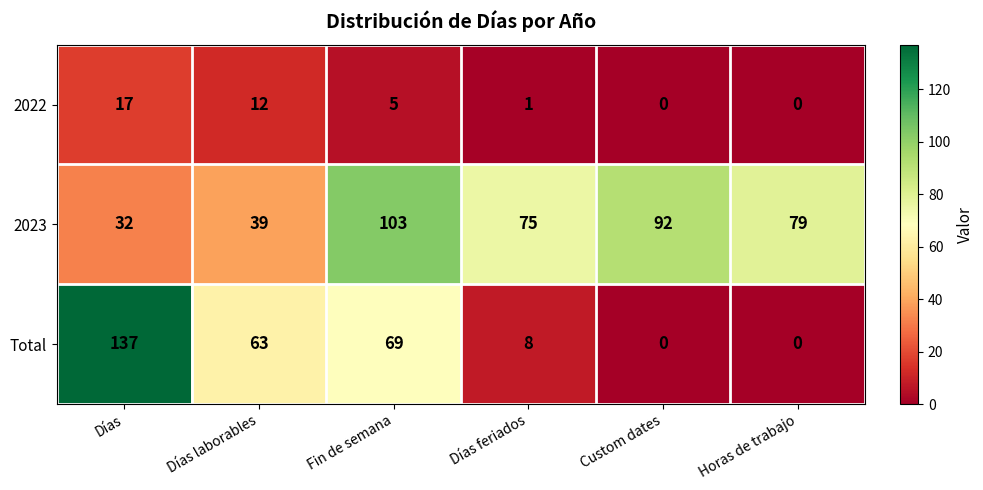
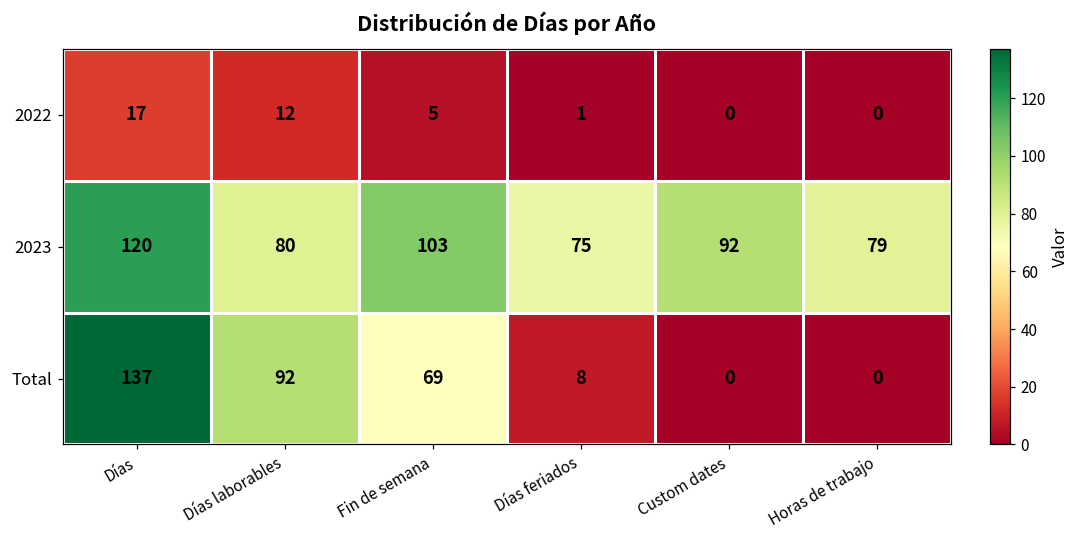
  {
    "2022": {
      "Días": 17,
      "Días laborables": 12,
      "Fin de semana": 5,
      "Días feriados": 1,
      "Custom dates": 0,
      "Horas de trabajo": 0
    },
    "2023": {
-     "Días": 32,
-     "Días laborables": 39,
+     "Días": 120,
+     "Días laborables": 80,
      "Fin de semana": 103,
      "Días feriados": 75,
      "Custom dates": 92,
      "Horas de trabajo": 79
    },
    "Total": {
      "Días": 137,
-     "Días laborables": 63,
+     "Días laborables": 92,
      "Fin de semana": 69,
      "Días feriados": 8,
      "Custom dates": 0,
      "Horas de trabajo": 0
    }
  }
